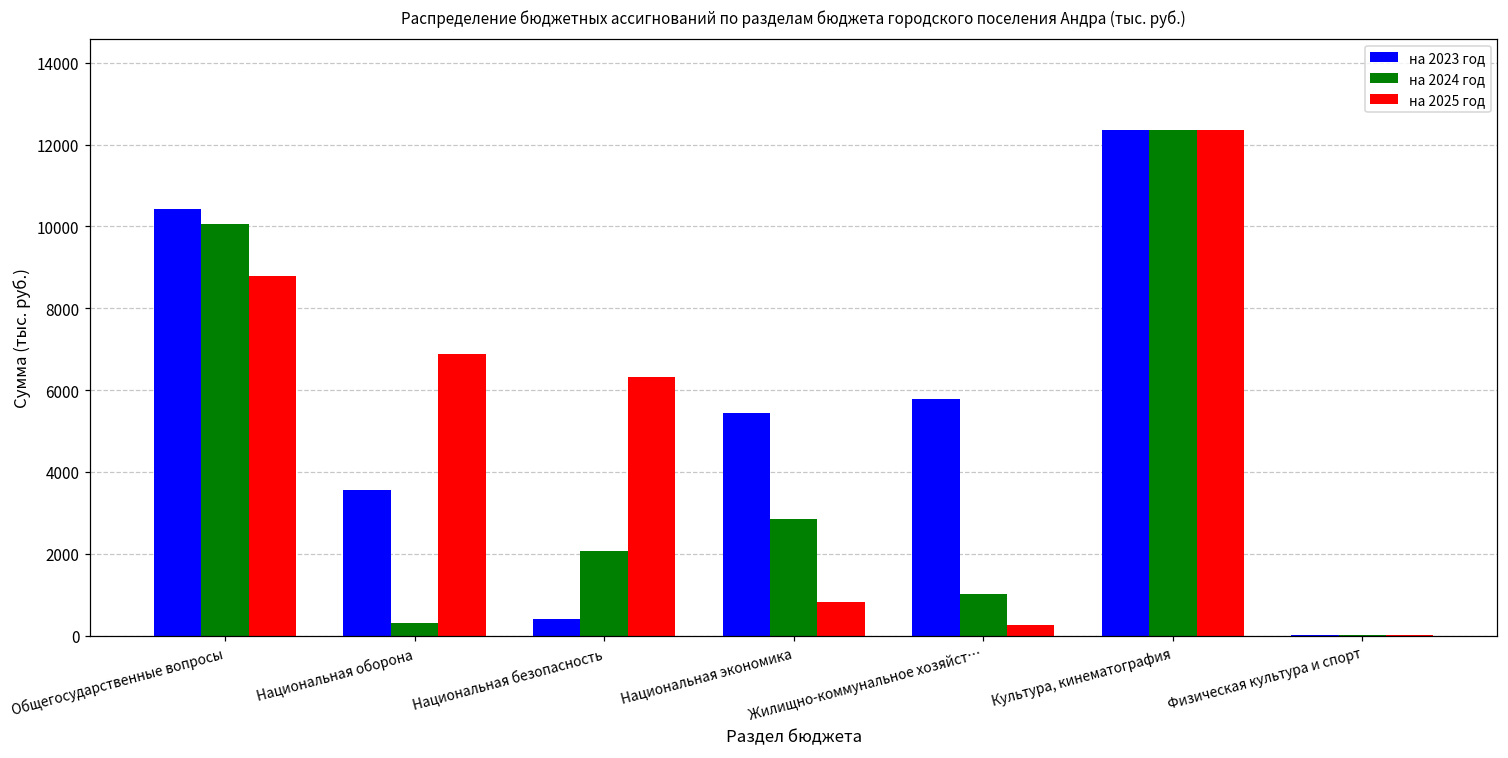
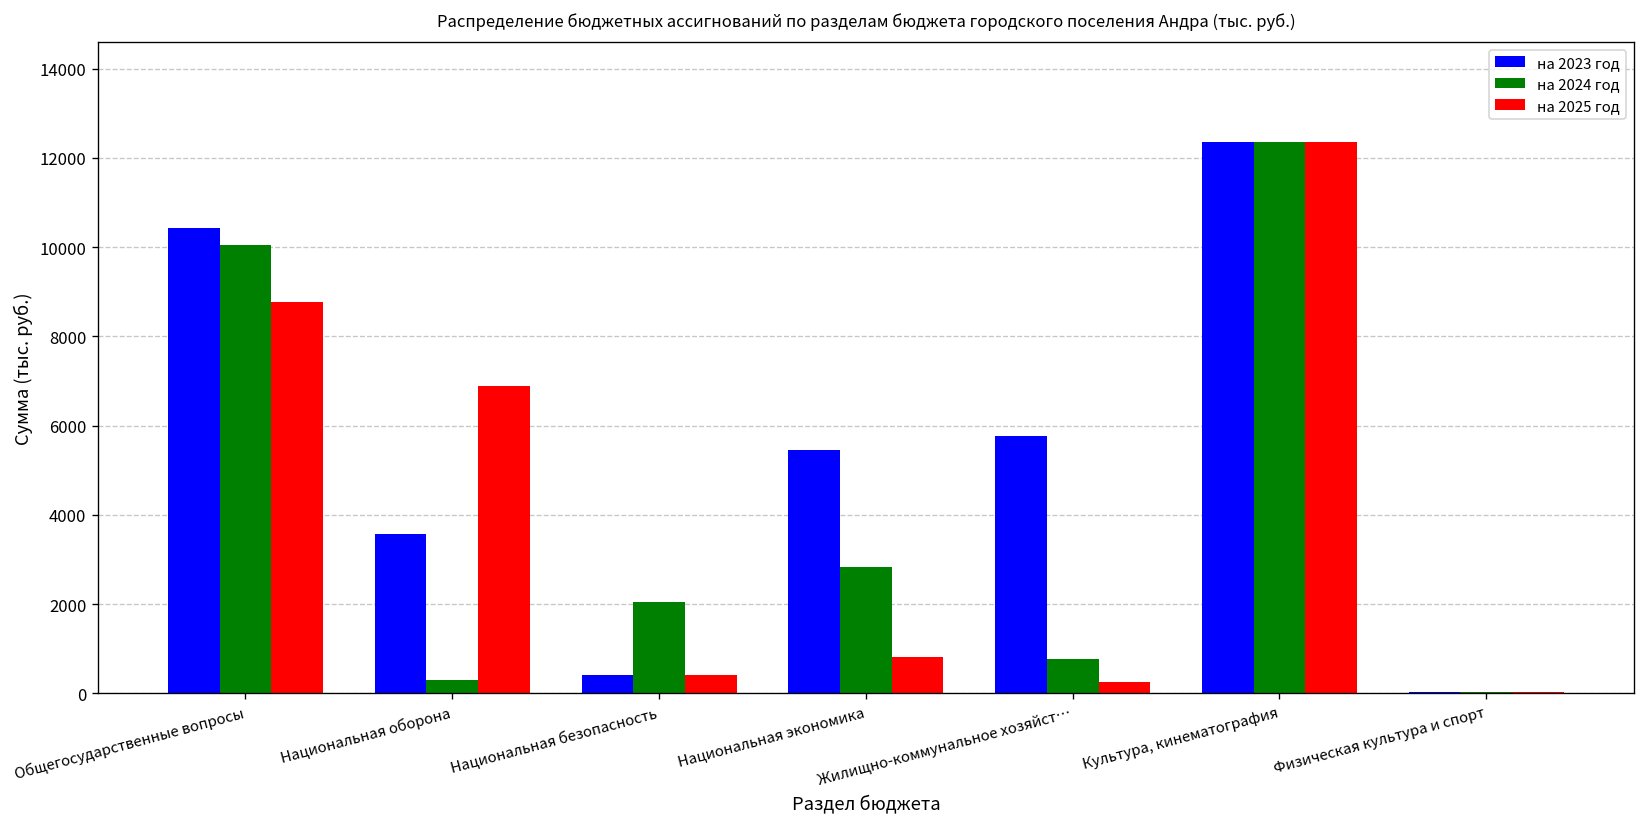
  {
    "на 2023 год": {
      "Общегосударственные вопросы": 10400,
      "Национальная оборона": 3600,
      "Национальная безопасность": 400,
      "Национальная экономика": 5400,
      "Жилищно-коммунальное хозяйст…": 5800,
      "Культура, кинематография": 12400
    },
    "на 2024 год": {
      "Общегосударственные вопросы": 10100,
      "Национальная оборона": 300,
      "Национальная безопасность": 2100,
      "Национальная экономика": 2800,
-     "Жилищно-коммунальное хозяйст…": 1000,
+     "Жилищно-коммунальное хозяйст…": 800,
      "Культура, кинематография": 12400
    },
    "на 2025 год": {
      "Общегосударственные вопросы": 8800,
      "Национальная оборона": 6900,
-     "Национальная безопасность": 6300,
+     "Национальная безопасность": 400,
      "Национальная экономика": 800,
      "Жилищно-коммунальное хозяйст…": 300,
      "Культура, кинематография": 12400
    }
  }
